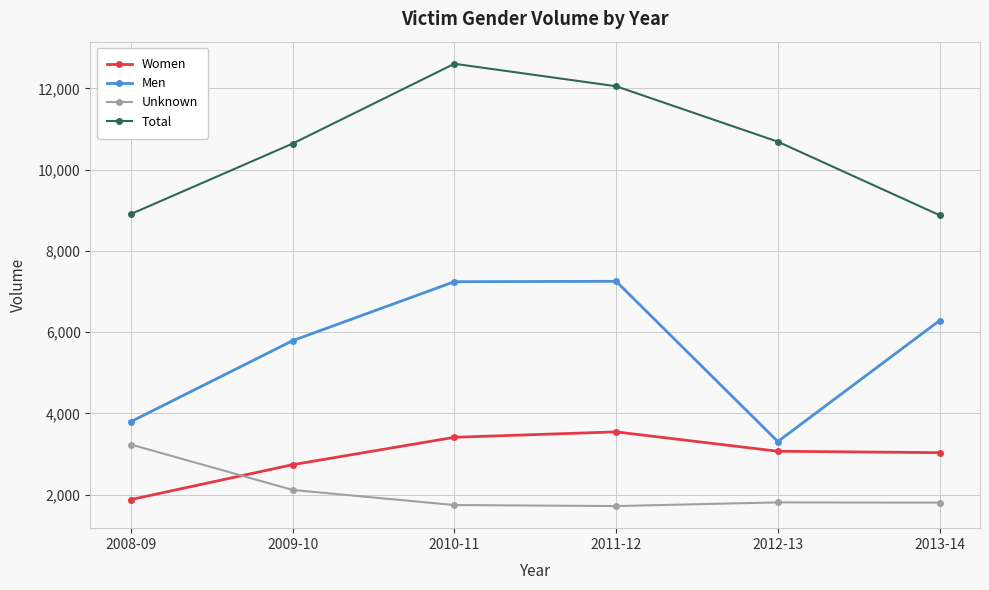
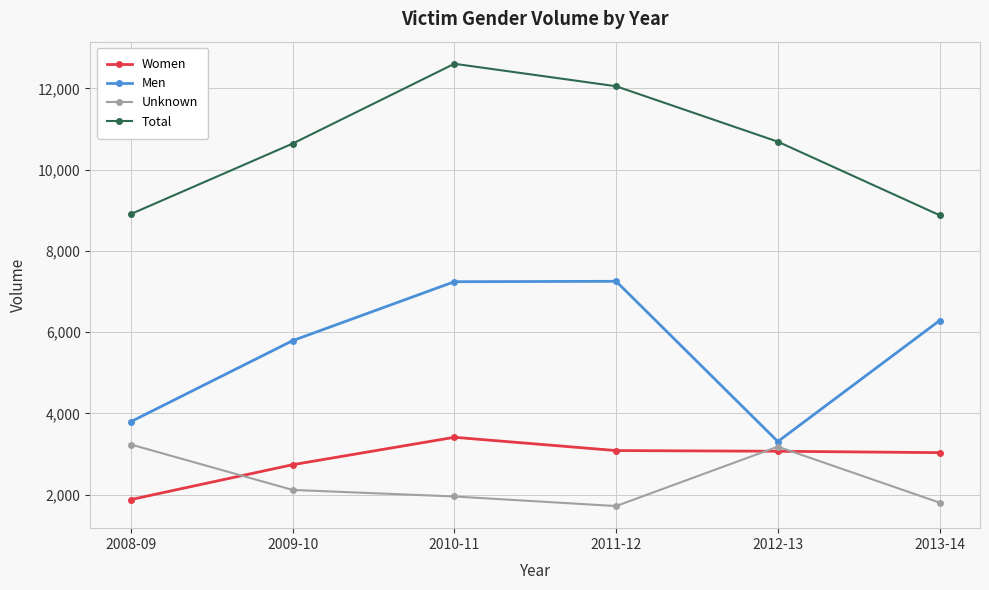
  {
    "Women": {
      "2008-09": "1,900",
      "2009-10": "2,700",
      "2010-11": "3,400",
-     "2011-12": "3,500",
+     "2011-12": "3,100",
      "2012-13": "3,100",
      "2013-14": "3,000"
    },
    "Men": {
      "2008-09": "3,800",
      "2009-10": "5,800",
      "2010-11": "7,200",
      "2011-12": "7,300",
      "2012-13": "3,300",
      "2013-14": "6,300"
    },
    "Unknown": {
      "2008-09": "3,200",
      "2009-10": "2,100",
-     "2010-11": "1,700",
+     "2010-11": "2,000",
      "2011-12": "1,700",
-     "2012-13": "1,800",
+     "2012-13": "3,200",
      "2013-14": "1,800"
    },
    "Total": {
      "2008-09": "8,900",
      "2009-10": "10,600",
      "2010-11": "12,600",
      "2011-12": "12,100",
      "2012-13": "10,700",
      "2013-14": "8,900"
    }
  }
